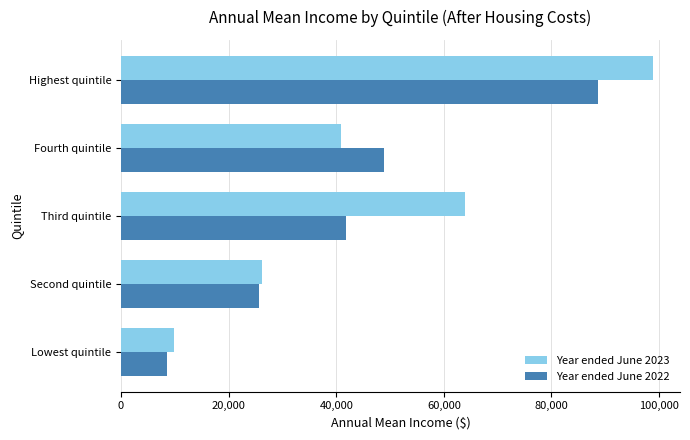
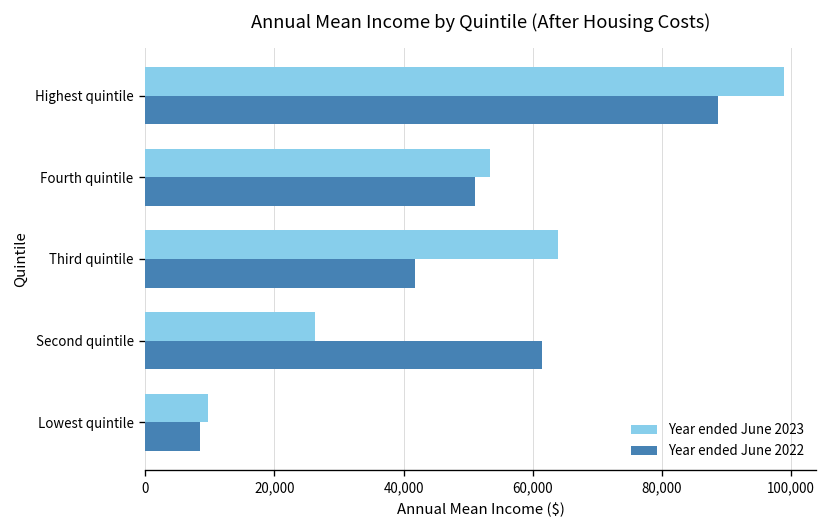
  {
    "Year ended June 2023": {
      "Highest quintile": "99,000",
-     "Fourth quintile": "41,000",
+     "Fourth quintile": "53,000",
      "Third quintile": "64,000",
      "Second quintile": "26,000",
      "Lowest quintile": "10,000"
    },
    "Year ended June 2022": {
      "Highest quintile": "89,000",
-     "Fourth quintile": "49,000",
+     "Fourth quintile": "51,000",
      "Third quintile": "42,000",
-     "Second quintile": "26,000",
+     "Second quintile": "61,000",
      "Lowest quintile": "9,000"
    }
  }
